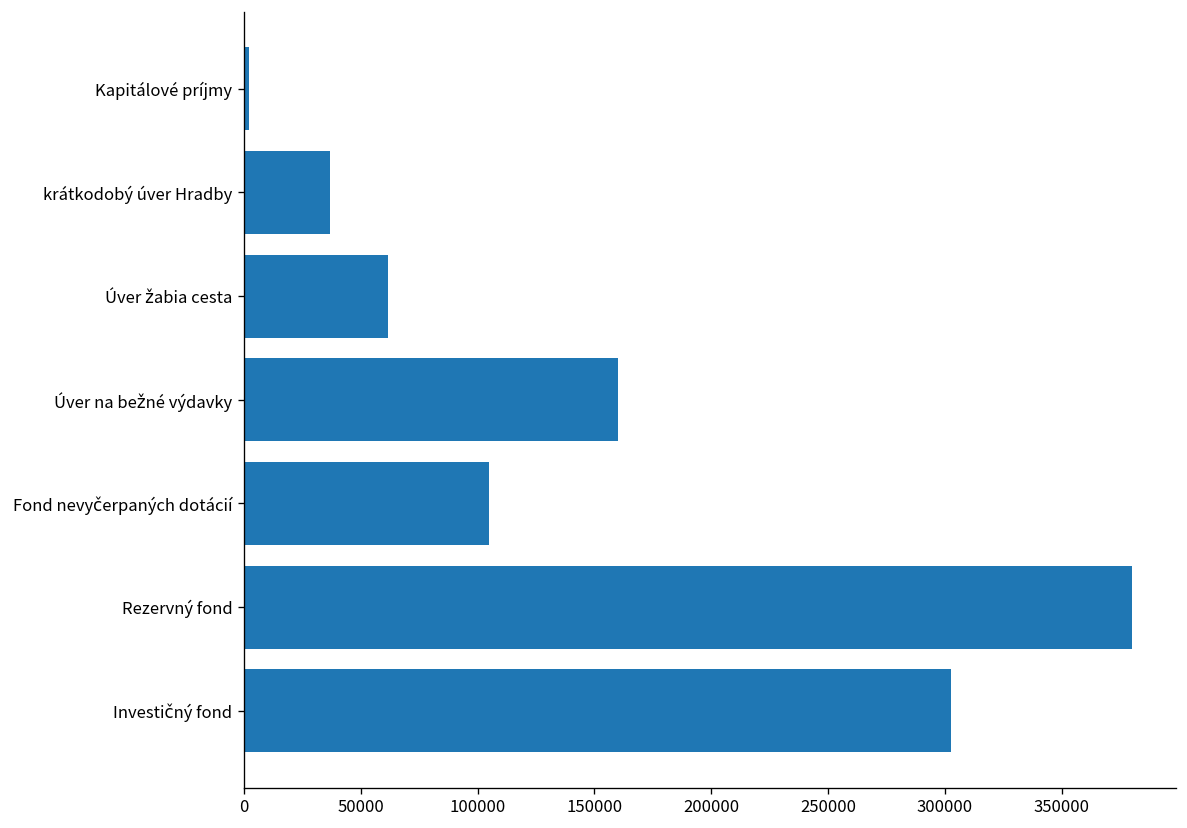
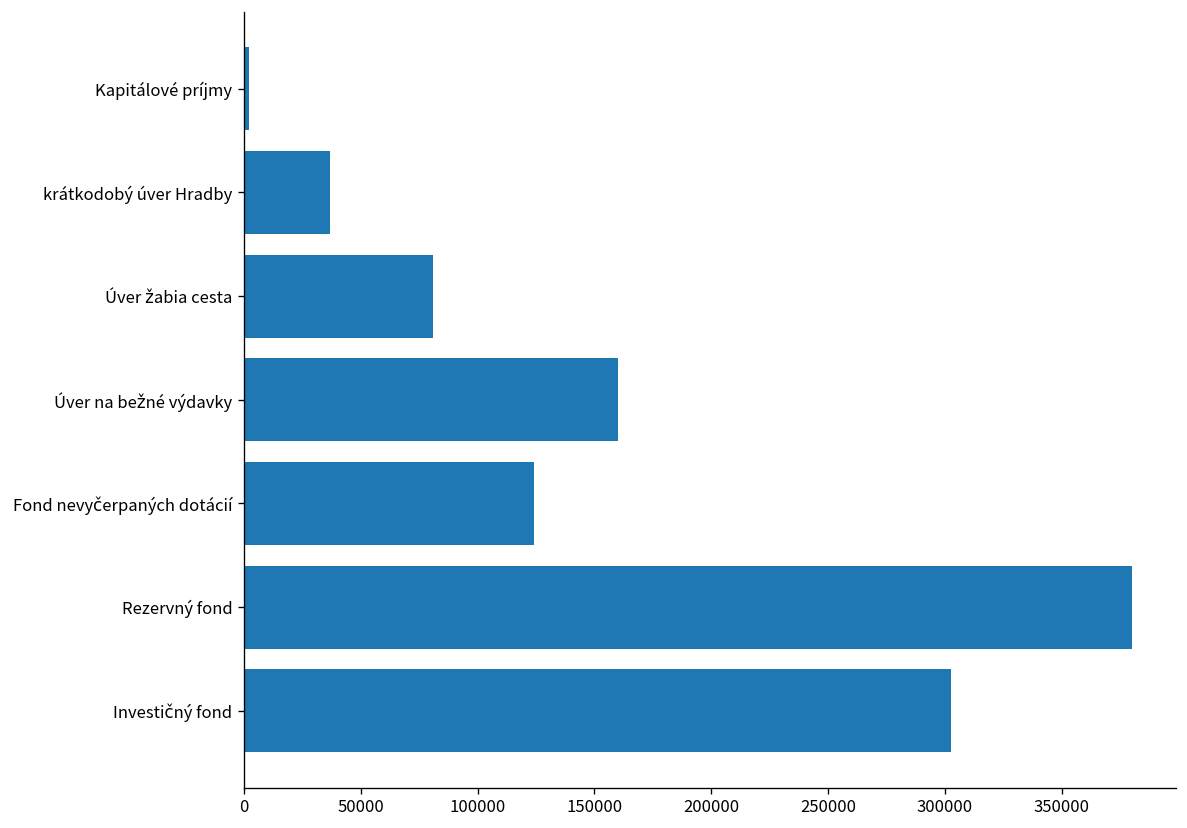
  {
    "Kapitálové príjmy": 2000,
    "krátkodobý úver Hradby": 37000,
-   "Úver žabia cesta": 62000,
+   "Úver žabia cesta": 81000,
    "Úver na bežné výdavky": 160000,
-   "Fond nevyčerpaných dotácií": 105000,
+   "Fond nevyčerpaných dotácií": 124000,
    "Rezervný fond": 380000,
    "Investičný fond": 303000
  }
